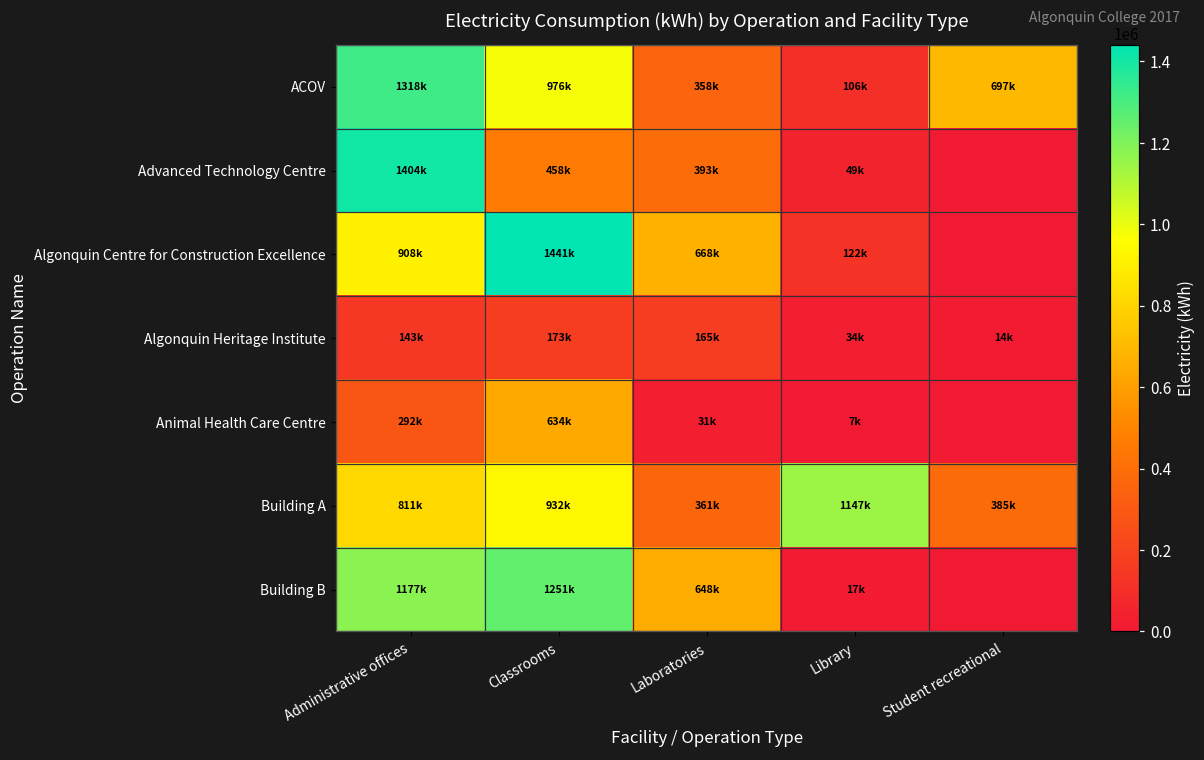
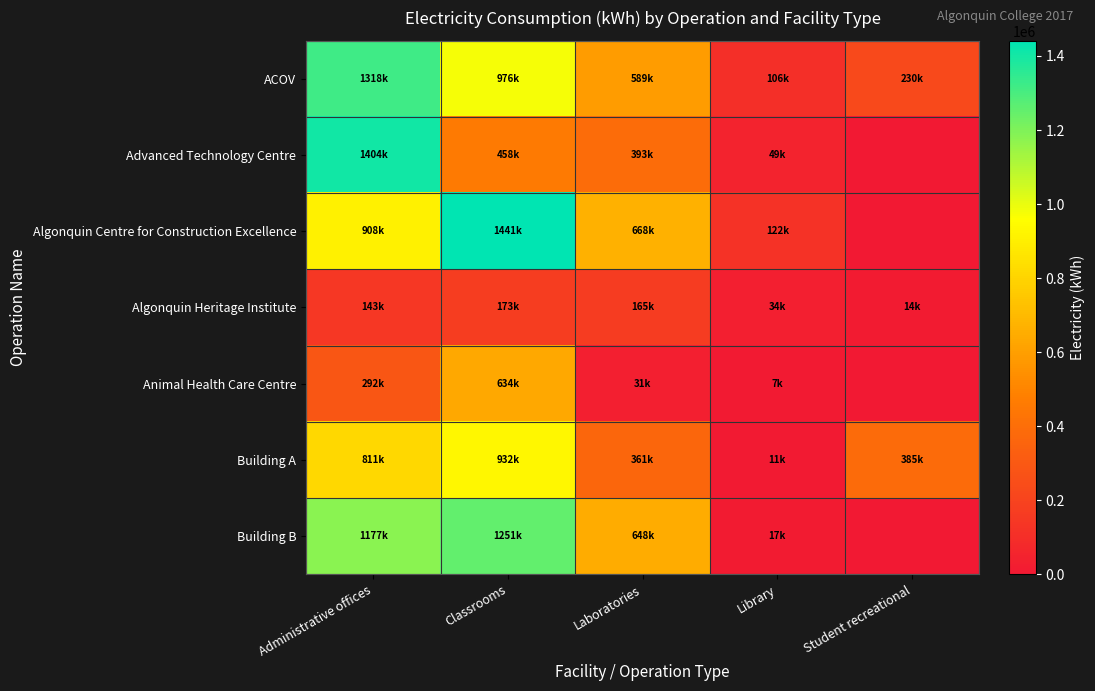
  {
    "ACOV": {
      "Administrative offices": "1318k",
      "Classrooms": "976k",
-     "Laboratories": "358k",
+     "Laboratories": "589k",
      "Library": "106k",
-     "Student recreational": "697k"
+     "Student recreational": "230k"
    },
    "Advanced Technology Centre": {
      "Administrative offices": "1404k",
      "Classrooms": "458k",
      "Laboratories": "393k",
      "Library": "49k"
    },
    "Algonquin Centre for Construction Excellence": {
      "Administrative offices": "908k",
      "Classrooms": "1441k",
      "Laboratories": "668k",
      "Library": "122k"
    },
    "Algonquin Heritage Institute": {
      "Administrative offices": "143k",
      "Classrooms": "173k",
      "Laboratories": "165k",
      "Library": "34k",
      "Student recreational": "14k"
    },
    "Animal Health Care Centre": {
      "Administrative offices": "292k",
      "Classrooms": "634k",
      "Laboratories": "31k",
      "Library": "7k"
    },
    "Building A": {
      "Administrative offices": "811k",
      "Classrooms": "932k",
      "Laboratories": "361k",
-     "Library": "1147k",
+     "Library": "11k",
      "Student recreational": "385k"
    },
    "Building B": {
      "Administrative offices": "1177k",
      "Classrooms": "1251k",
      "Laboratories": "648k",
      "Library": "17k"
    }
  }
